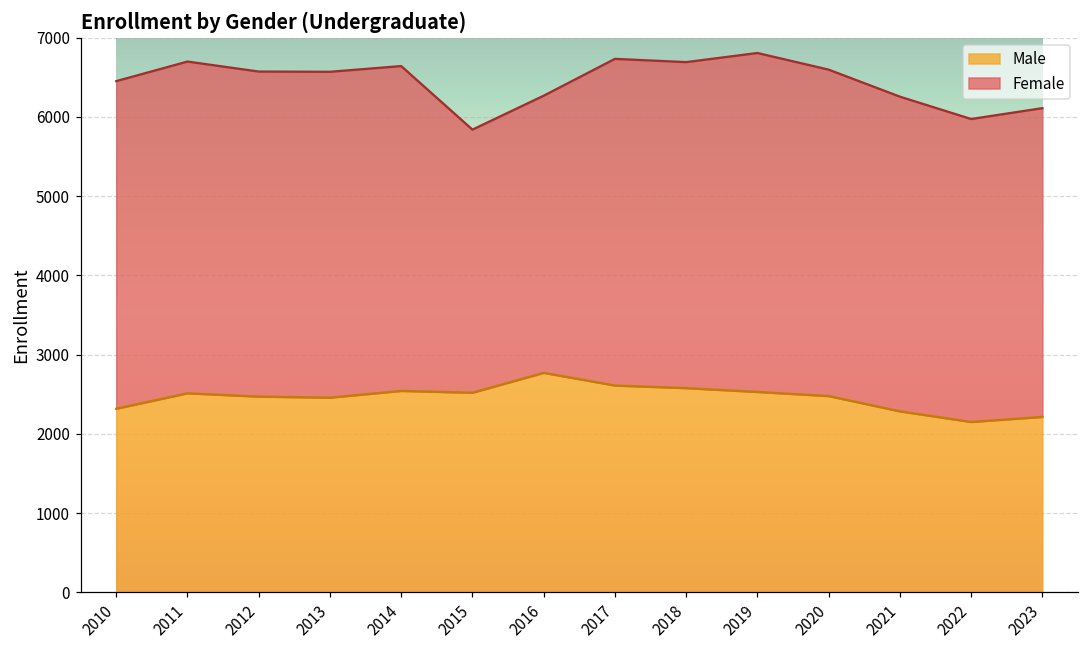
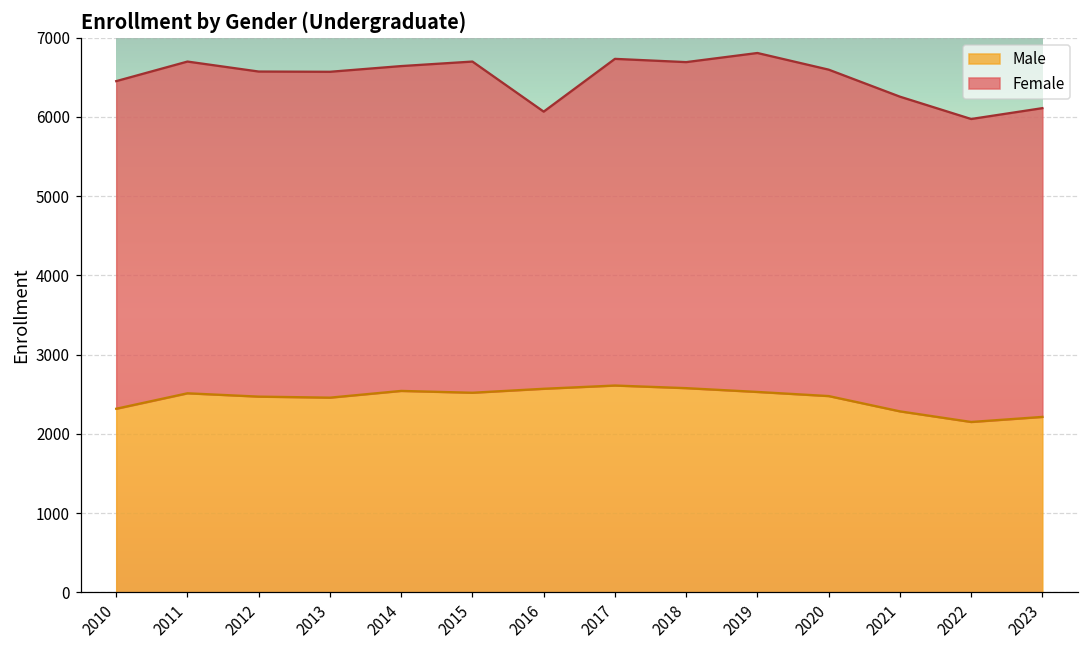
  {
    "Male": {
      "2010": 2300,
      "2011": 2500,
      "2012": 2500,
      "2013": 2500,
      "2014": 2500,
      "2015": 2500,
-     "2016": 2800,
+     "2016": 2600,
      "2017": 2600,
      "2018": 2600,
      "2019": 2500,
      "2020": 2500,
      "2021": 2300,
      "2022": 2200,
      "2023": 2200
    },
    "Female": {
      "2010": 4100,
      "2011": 4200,
      "2012": 4100,
      "2013": 4100,
      "2014": 4100,
-     "2015": 3300,
+     "2015": 4200,
      "2016": 3500,
      "2017": 4100,
      "2018": 4100,
      "2019": 4300,
      "2020": 4100,
      "2021": 4000,
      "2022": 3800,
      "2023": 3900
    }
  }
